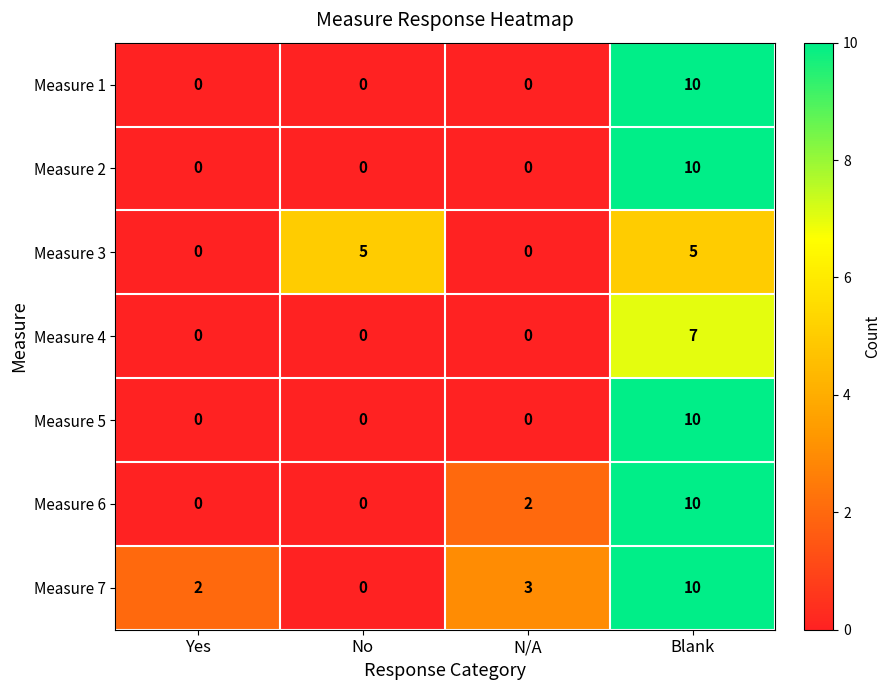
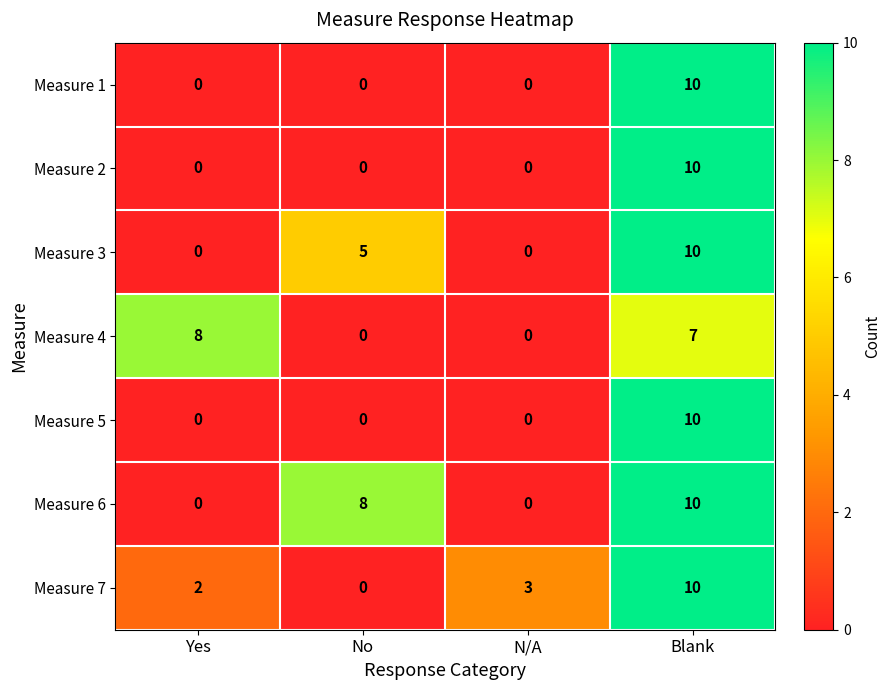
  {
    "Measure 1": {
      "Yes": 0,
      "No": 0,
      "N/A": 0,
      "Blank": 10
    },
    "Measure 2": {
      "Yes": 0,
      "No": 0,
      "N/A": 0,
      "Blank": 10
    },
    "Measure 3": {
      "Yes": 0,
      "No": 5,
      "N/A": 0,
-     "Blank": 5
+     "Blank": 10
    },
    "Measure 4": {
-     "Yes": 0,
+     "Yes": 8,
      "No": 0,
      "N/A": 0,
      "Blank": 7
    },
    "Measure 5": {
      "Yes": 0,
      "No": 0,
      "N/A": 0,
      "Blank": 10
    },
    "Measure 6": {
      "Yes": 0,
-     "No": 0,
-     "N/A": 2,
+     "No": 8,
+     "N/A": 0,
      "Blank": 10
    },
    "Measure 7": {
      "Yes": 2,
      "No": 0,
      "N/A": 3,
      "Blank": 10
    }
  }
